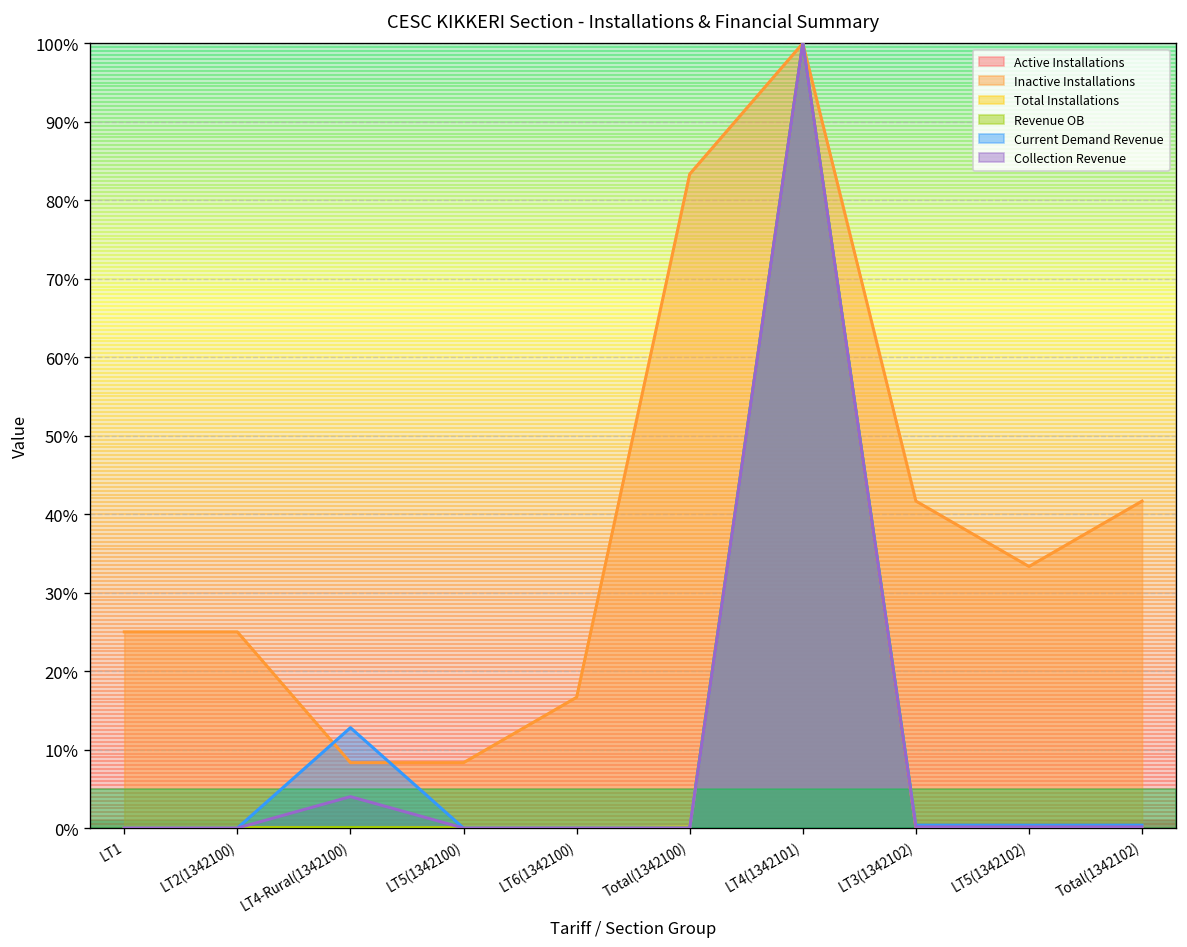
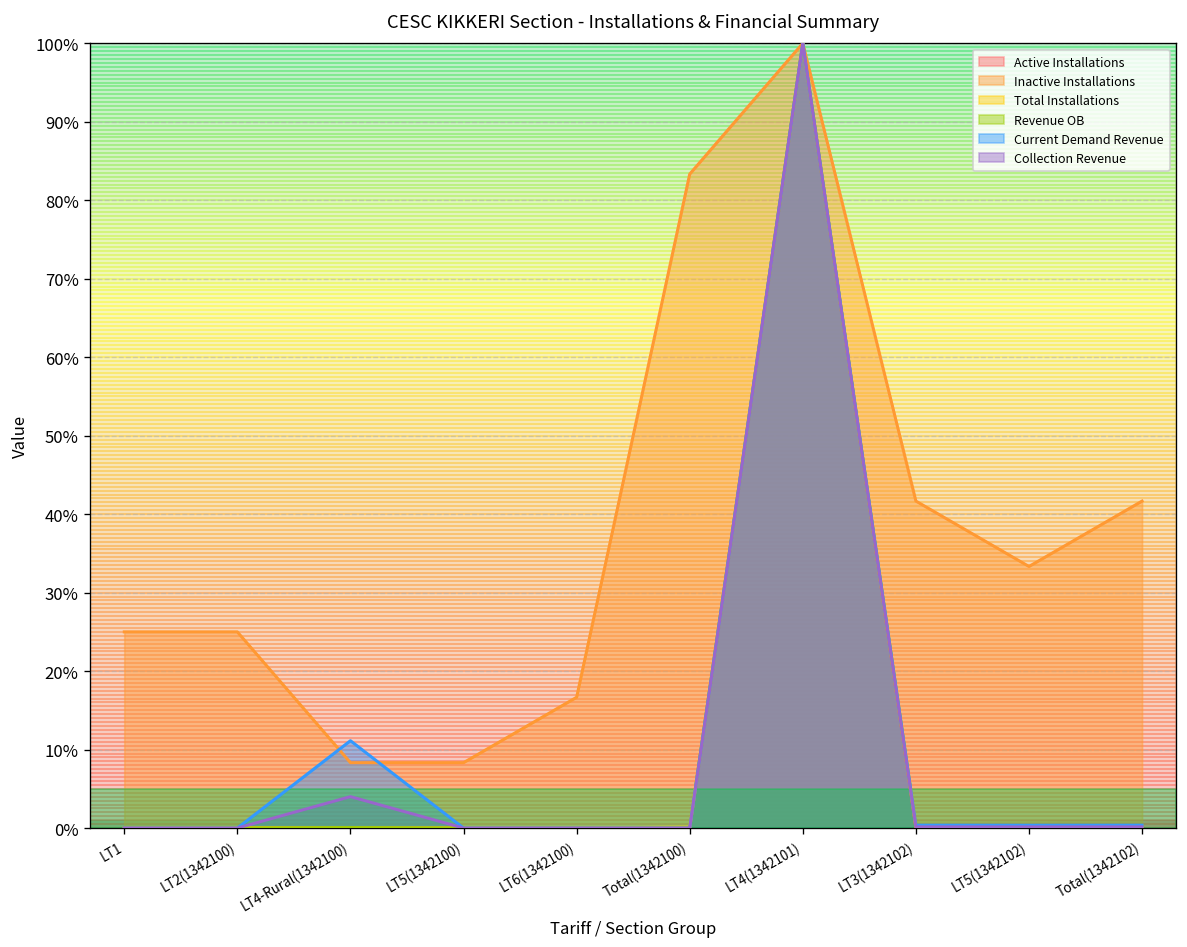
  {
    "Current Demand Revenue": {
-     "LT4-Rural(1342100)": "13%"
+     "LT4-Rural(1342100)": "11%"
    },
    "Collection Revenue": {
      "LT4-Rural(1342100)": "4%"
    }
  }
